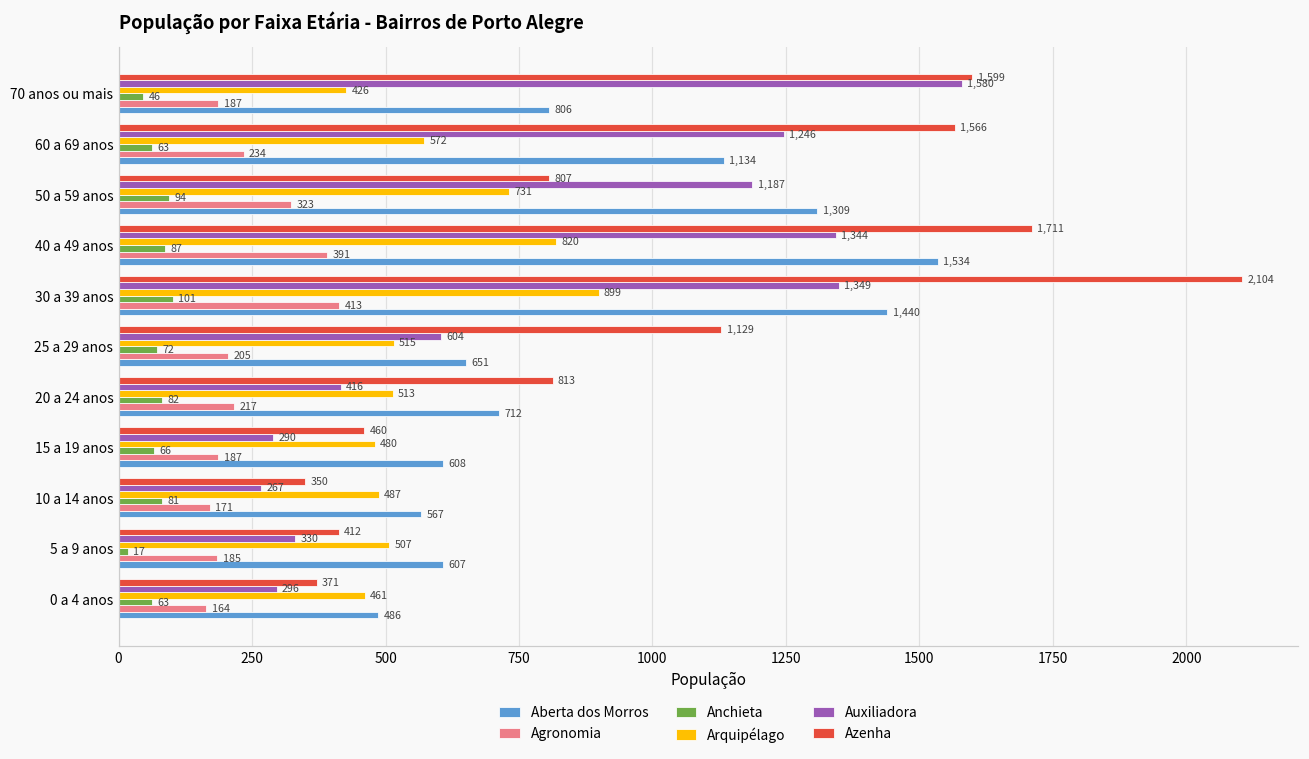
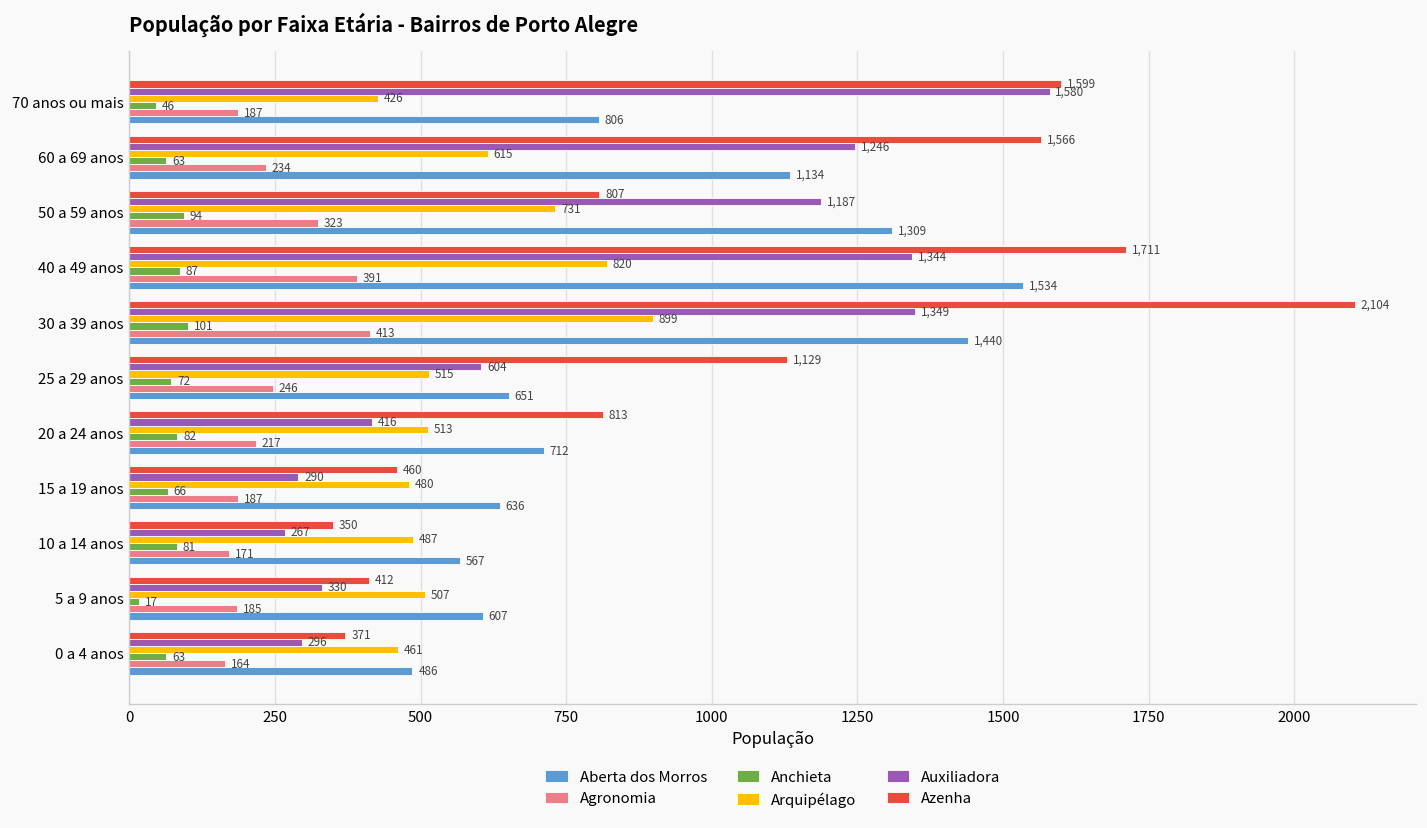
  {
    "Aberta dos Morros": {
      "70 anos ou mais": "806",
      "60 a 69 anos": "1,134",
      "50 a 59 anos": "1,309",
      "40 a 49 anos": "1,534",
      "30 a 39 anos": "1,440",
      "25 a 29 anos": "651",
      "20 a 24 anos": "712",
-     "15 a 19 anos": "608",
+     "15 a 19 anos": "636",
      "10 a 14 anos": "567",
      "5 a 9 anos": "607",
      "0 a 4 anos": "486"
    },
    "Agronomia": {
      "70 anos ou mais": "187",
      "60 a 69 anos": "234",
      "50 a 59 anos": "323",
      "40 a 49 anos": "391",
      "30 a 39 anos": "413",
-     "25 a 29 anos": "205",
+     "25 a 29 anos": "246",
      "20 a 24 anos": "217",
      "15 a 19 anos": "187",
      "10 a 14 anos": "171",
      "5 a 9 anos": "185",
      "0 a 4 anos": "164"
    },
    "Anchieta": {
      "70 anos ou mais": "46",
      "60 a 69 anos": "63",
      "50 a 59 anos": "94",
      "40 a 49 anos": "87",
      "30 a 39 anos": "101",
      "25 a 29 anos": "72",
      "20 a 24 anos": "82",
      "15 a 19 anos": "66",
      "10 a 14 anos": "81",
      "5 a 9 anos": "17",
      "0 a 4 anos": "63"
    },
    "Arquipélago": {
      "70 anos ou mais": "426",
-     "60 a 69 anos": "572",
+     "60 a 69 anos": "615",
      "50 a 59 anos": "731",
      "40 a 49 anos": "820",
      "30 a 39 anos": "899",
      "25 a 29 anos": "515",
      "20 a 24 anos": "513",
      "15 a 19 anos": "480",
      "10 a 14 anos": "487",
      "5 a 9 anos": "507",
      "0 a 4 anos": "461"
    },
    "Auxiliadora": {
      "60 a 69 anos": "1,246",
      "50 a 59 anos": "1,187",
      "40 a 49 anos": "1,344",
      "30 a 39 anos": "1,349",
      "25 a 29 anos": "604",
      "20 a 24 anos": "416",
      "15 a 19 anos": "290",
      "10 a 14 anos": "267",
      "5 a 9 anos": "330",
      "0 a 4 anos": "296"
    },
    "Azenha": {
      "60 a 69 anos": "1,566",
      "50 a 59 anos": "807",
      "40 a 49 anos": "1,711",
      "30 a 39 anos": "2,104",
      "25 a 29 anos": "1,129",
      "20 a 24 anos": "813",
      "15 a 19 anos": "460",
      "10 a 14 anos": "350",
      "5 a 9 anos": "412",
      "0 a 4 anos": "371"
    }
  }
